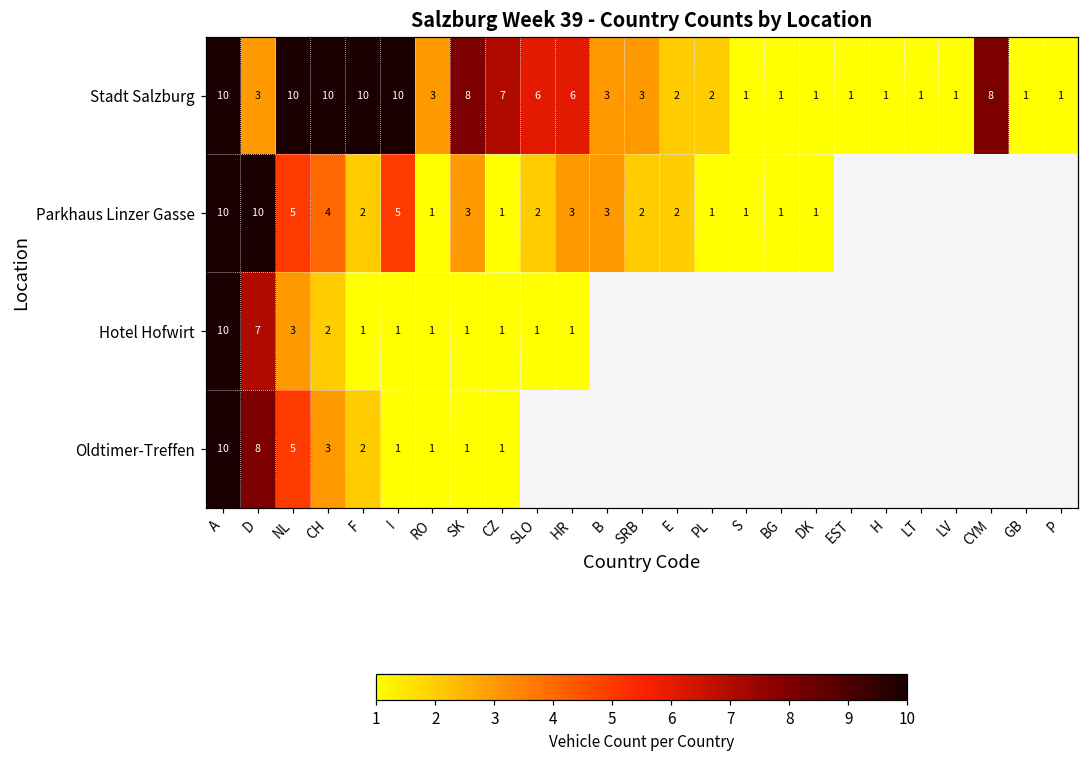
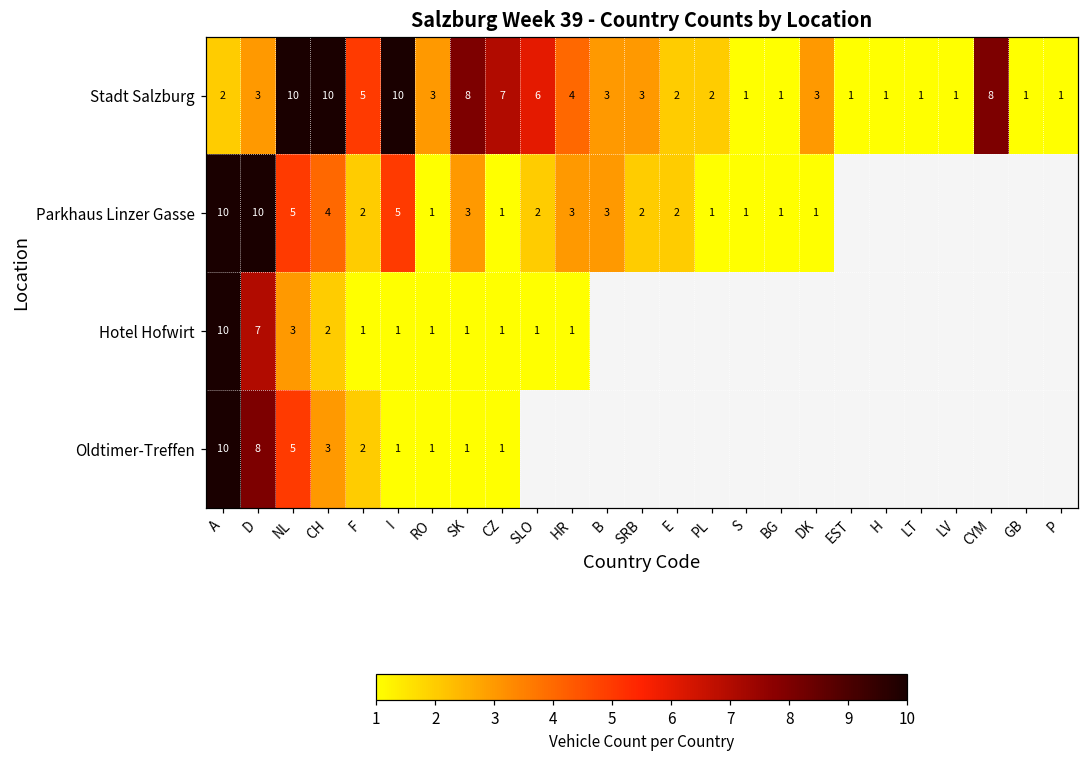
  {
    "Stadt Salzburg": {
-     "A": 10,
+     "A": 2,
      "D": 3,
      "NL": 10,
      "CH": 10,
-     "F": 10,
+     "F": 5,
      "I": 10,
      "RO": 3,
      "SK": 8,
      "CZ": 7,
      "SLO": 6,
-     "HR": 6,
+     "HR": 4,
      "B": 3,
      "SRB": 3,
      "E": 2,
      "PL": 2,
      "S": 1,
      "BG": 1,
-     "DK": 1,
+     "DK": 3,
      "EST": 1,
      "H": 1,
      "LT": 1,
      "LV": 1,
      "CYM": 8,
      "GB": 1,
      "P": 1
    },
    "Parkhaus Linzer Gasse": {
      "A": 10,
      "D": 10,
      "NL": 5,
      "CH": 4,
      "F": 2,
      "I": 5,
      "RO": 1,
      "SK": 3,
      "CZ": 1,
      "SLO": 2,
      "HR": 3,
      "B": 3,
      "SRB": 2,
      "E": 2,
      "PL": 1,
      "S": 1,
      "BG": 1,
      "DK": 1
    },
    "Hotel Hofwirt": {
      "A": 10,
      "D": 7,
      "NL": 3,
      "CH": 2,
      "F": 1,
      "I": 1,
      "RO": 1,
      "SK": 1,
      "CZ": 1,
      "SLO": 1,
      "HR": 1
    },
    "Oldtimer-Treffen": {
      "A": 10,
      "D": 8,
      "NL": 5,
      "CH": 3,
      "F": 2,
      "I": 1,
      "RO": 1,
      "SK": 1,
      "CZ": 1
    }
  }
